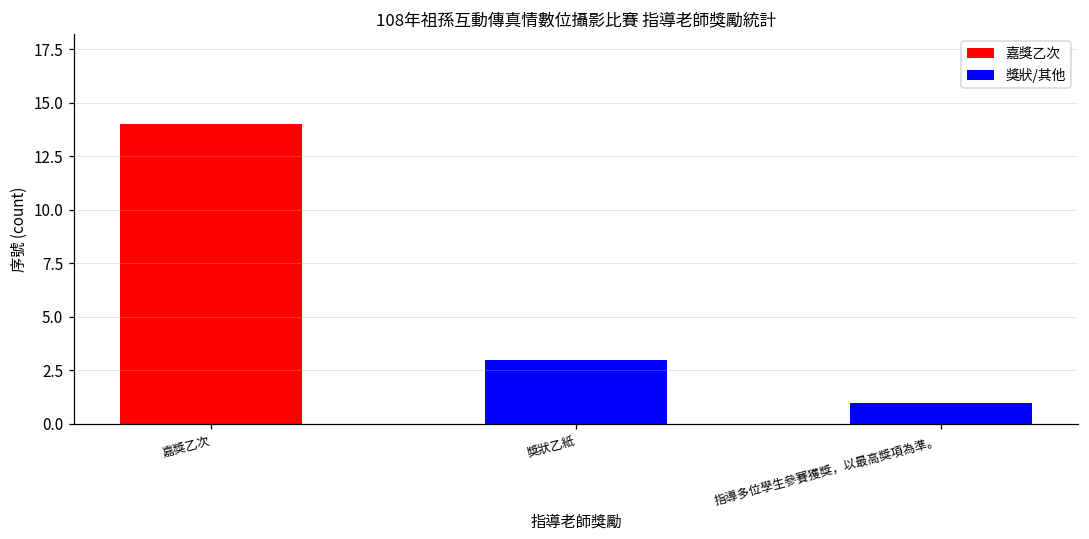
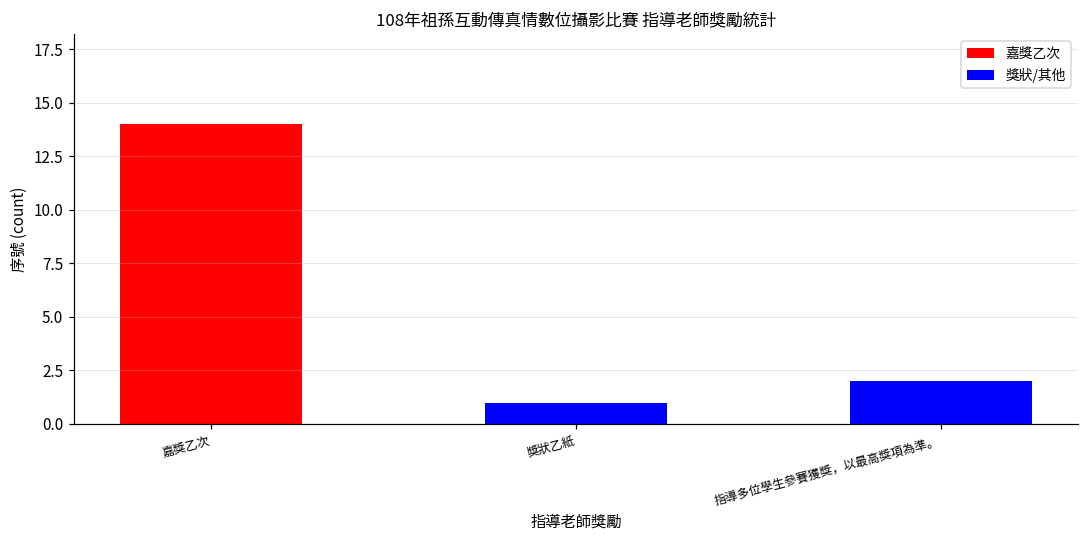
  {
    "嘉獎乙次": {
      "嘉獎乙次": 14
    },
    "獎狀/其他": {
-     "獎狀乙紙": 3,
-     "指導多位學生參賽獲獎，以最高獎項為準。": 1
+     "獎狀乙紙": 1,
+     "指導多位學生參賽獲獎，以最高獎項為準。": 2
    }
  }
